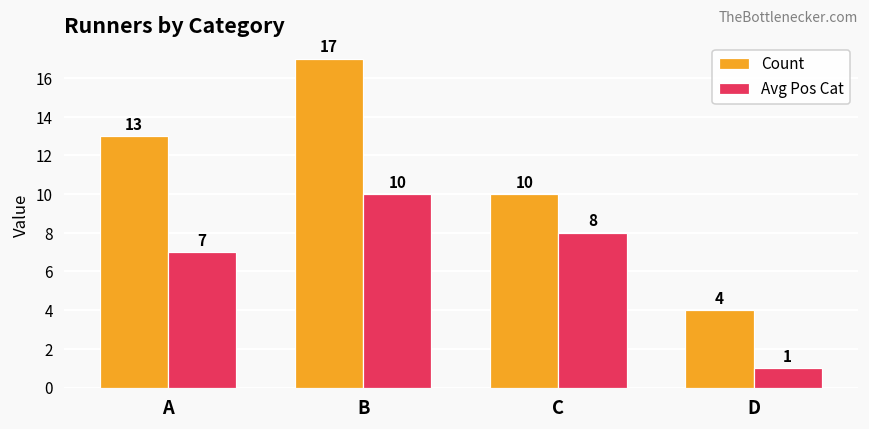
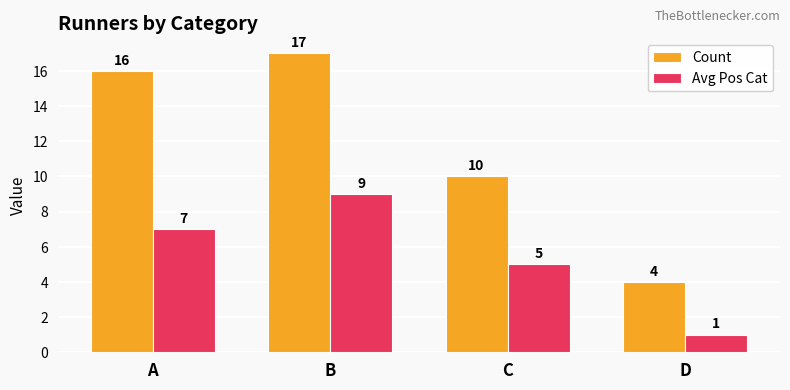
  {
    "Count": {
-     "A": 13,
+     "A": 16,
      "B": 17,
      "C": 10,
      "D": 4
    },
    "Avg Pos Cat": {
      "A": 7,
-     "B": 10,
-     "C": 8,
+     "B": 9,
+     "C": 5,
      "D": 1
    }
  }
